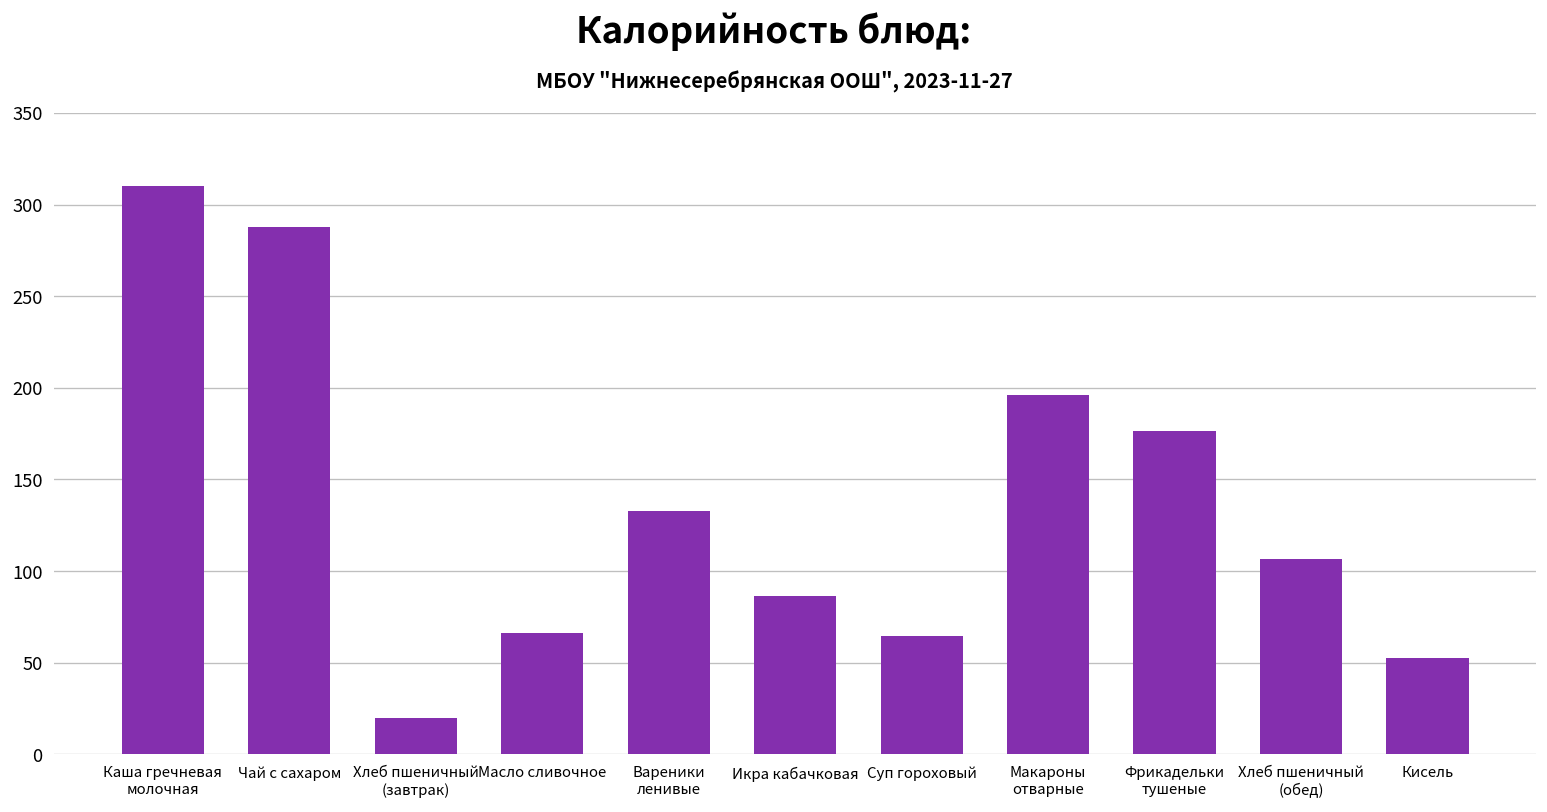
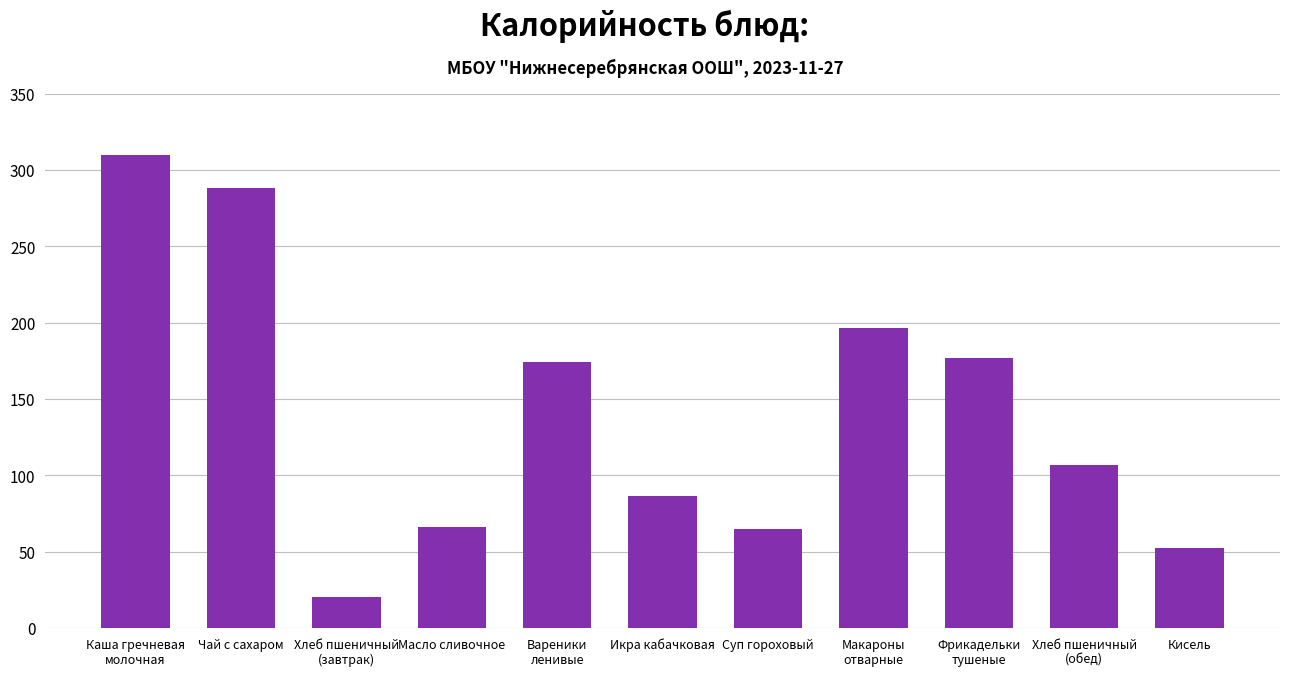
  {
    "Каша гречневая молочная": 310,
    "Чай с сахаром": 288,
    "Хлеб пшеничный (завтрак)": 20,
    "Масло сливочное": 66,
-   "Вареники ленивые": 133,
+   "Вареники ленивые": 174,
    "Икра кабачковая": 86,
    "Суп гороховый": 65,
    "Макароны отварные": 196,
    "Фрикадельки тушеные": 177,
    "Хлеб пшеничный (обед)": 107,
    "Кисель": 53
  }
